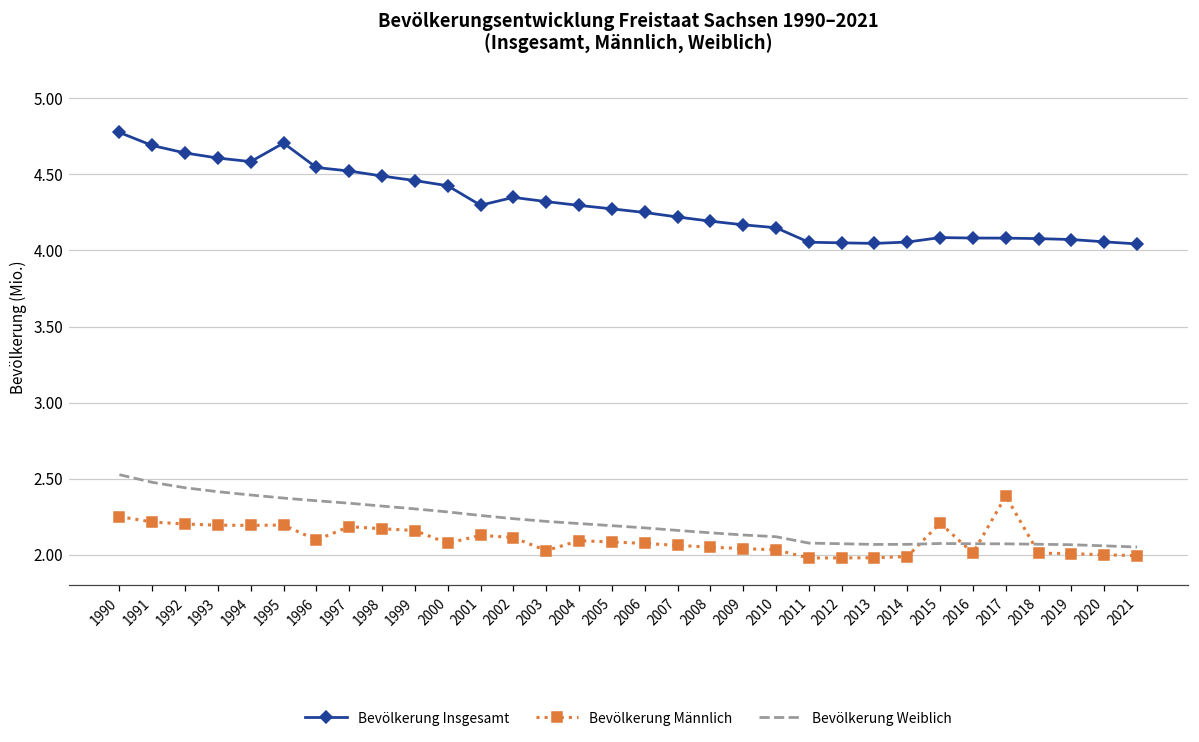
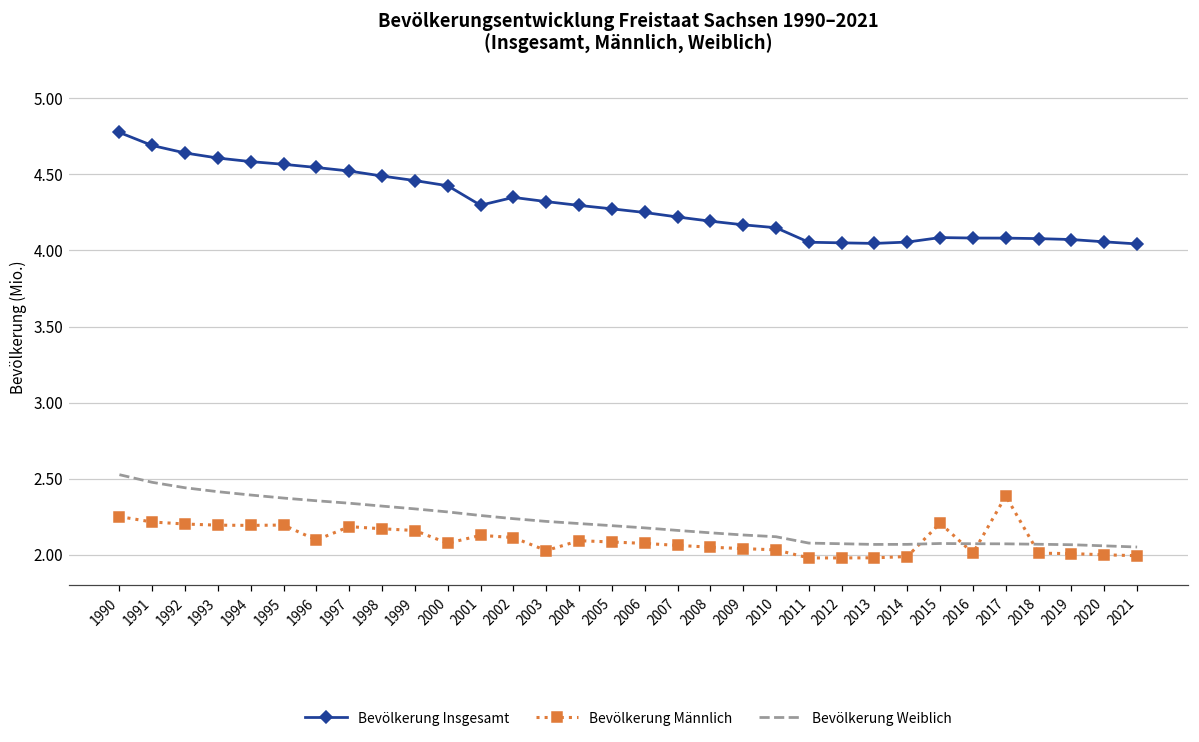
  {
    "Bevölkerung Insgesamt": {
      "1990": 4.78,
      "1991": 4.69,
      "1992": 4.64,
      "1993": 4.61,
      "1994": 4.58,
-     "1995": 4.71,
+     "1995": 4.57,
      "1996": 4.55,
      "1997": 4.52,
      "1998": 4.49,
      "1999": 4.46,
      "2000": 4.43,
      "2001": 4.30,
      "2002": 4.35,
      "2003": 4.32,
      "2004": 4.30,
      "2005": 4.27,
      "2006": 4.25,
      "2007": 4.22,
      "2008": 4.19,
      "2009": 4.17,
      "2010": 4.15,
      "2011": 4.05,
      "2012": 4.05,
      "2013": 4.05,
      "2014": 4.06,
      "2015": 4.08,
      "2016": 4.08,
      "2017": 4.08,
      "2018": 4.08,
      "2019": 4.07,
      "2020": 4.06,
      "2021": 4.04
    },
    "Bevölkerung Männlich": {
      "1990": 2.25,
      "1991": 2.21,
      "1992": 2.20,
      "1993": 2.19,
      "1994": 2.19,
      "1995": 2.19,
      "1996": 2.10,
      "1997": 2.18,
      "1998": 2.17,
      "1999": 2.16,
      "2000": 2.07,
      "2001": 2.13,
      "2002": 2.11,
      "2003": 2.03,
      "2004": 2.09,
      "2005": 2.08,
      "2006": 2.07,
      "2007": 2.06,
      "2008": 2.05,
      "2009": 2.04,
      "2010": 2.03,
      "2011": 1.98,
      "2012": 1.98,
      "2013": 1.98,
      "2014": 1.99,
      "2015": 2.21,
      "2016": 2.01,
      "2017": 2.39,
      "2018": 2.01,
      "2019": 2.01,
      "2020": 2.00,
      "2021": 1.99
    },
    "Bevölkerung Weiblich": {
      "1990": 2.53,
      "1991": 2.48,
      "1992": 2.44,
      "1993": 2.41,
      "1994": 2.39,
      "1995": 2.37,
      "1996": 2.35,
      "1997": 2.34,
      "1998": 2.32,
      "1999": 2.30,
      "2000": 2.28,
      "2001": 2.26,
      "2002": 2.24,
      "2003": 2.22,
      "2004": 2.20,
      "2005": 2.19,
      "2006": 2.18,
      "2007": 2.16,
      "2008": 2.14,
      "2009": 2.13,
      "2010": 2.12,
      "2011": 2.08,
      "2012": 2.07,
      "2013": 2.07,
      "2014": 2.07,
      "2015": 2.07,
      "2016": 2.07,
      "2017": 2.07,
      "2018": 2.07,
      "2019": 2.07,
      "2020": 2.06,
      "2021": 2.05
    }
  }
